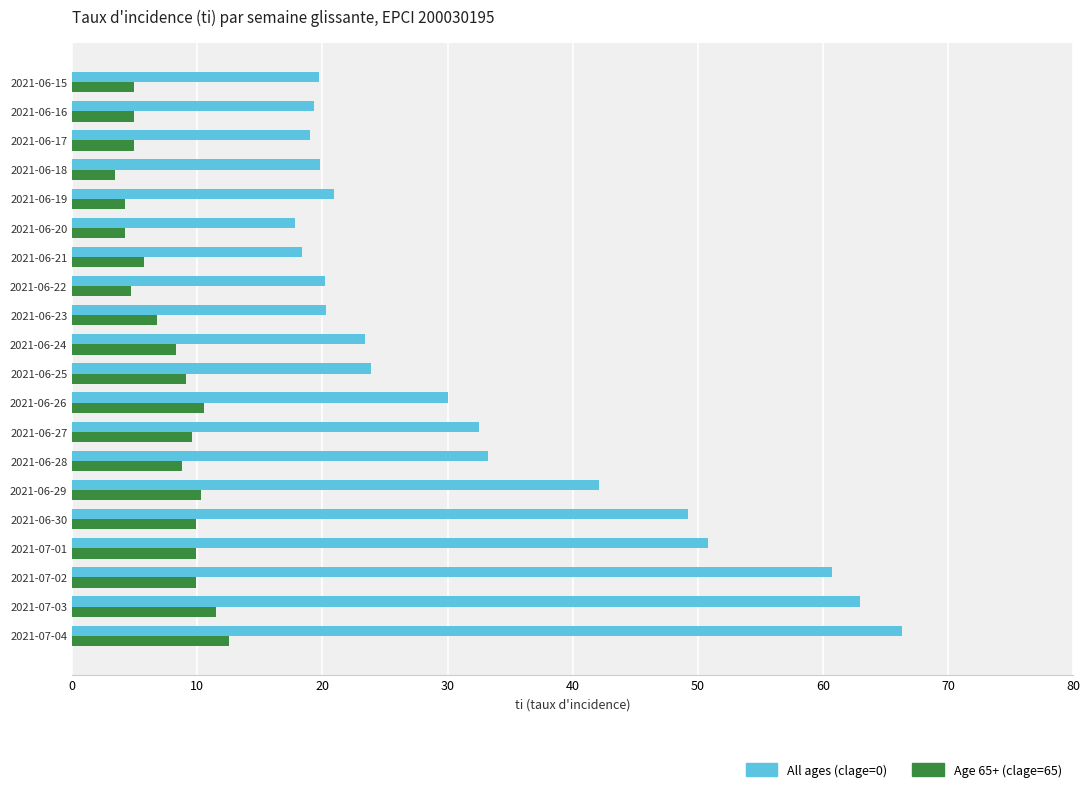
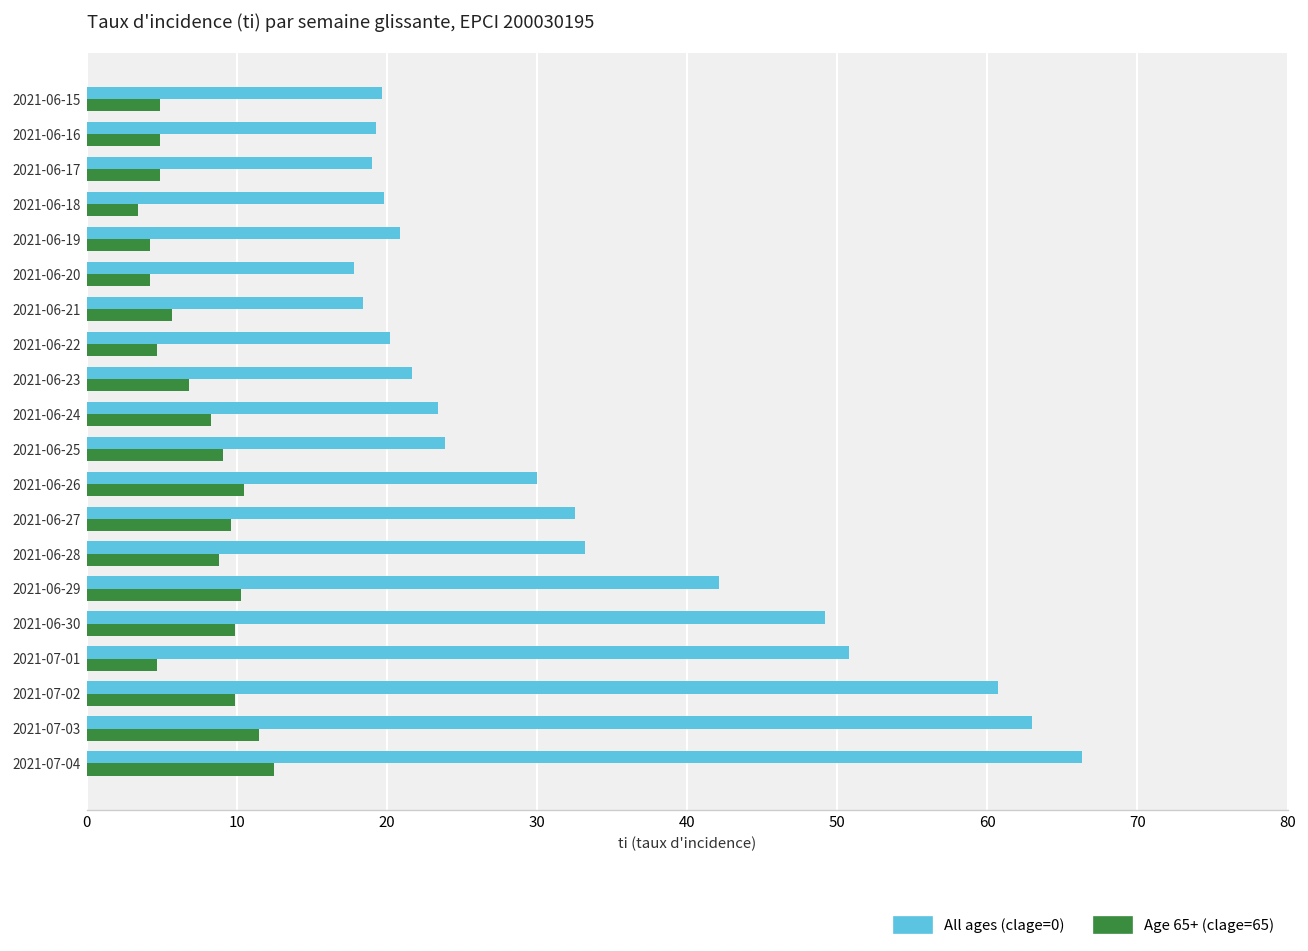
  {
    "All ages (clage=0)": {
      "2021-06-15": 19.7,
      "2021-06-16": 19.3,
      "2021-06-17": 19.0,
      "2021-06-18": 19.8,
      "2021-06-19": 20.9,
      "2021-06-20": 17.8,
      "2021-06-21": 18.4,
      "2021-06-22": 20.2,
-     "2021-06-23": 20.3,
+     "2021-06-23": 21.7,
      "2021-06-24": 23.4,
      "2021-06-25": 23.9,
      "2021-06-26": 30.0,
      "2021-06-27": 32.5,
      "2021-06-28": 33.2,
      "2021-06-29": 42.1,
      "2021-06-30": 49.2,
      "2021-07-01": 50.8,
      "2021-07-02": 60.7,
      "2021-07-03": 63.0,
      "2021-07-04": 66.3
    },
    "Age 65+ (clage=65)": {
      "2021-06-15": 4.9,
      "2021-06-16": 4.9,
      "2021-06-17": 4.9,
      "2021-06-18": 3.4,
      "2021-06-19": 4.2,
      "2021-06-20": 4.2,
      "2021-06-21": 5.7,
      "2021-06-22": 4.7,
      "2021-06-23": 6.8,
      "2021-06-24": 8.3,
      "2021-06-25": 9.1,
      "2021-06-26": 10.5,
      "2021-06-27": 9.6,
      "2021-06-28": 8.8,
      "2021-06-29": 10.3,
      "2021-06-30": 9.9,
-     "2021-07-01": 9.9,
+     "2021-07-01": 4.7,
      "2021-07-02": 9.9,
      "2021-07-03": 11.5,
      "2021-07-04": 12.5
    }
  }
